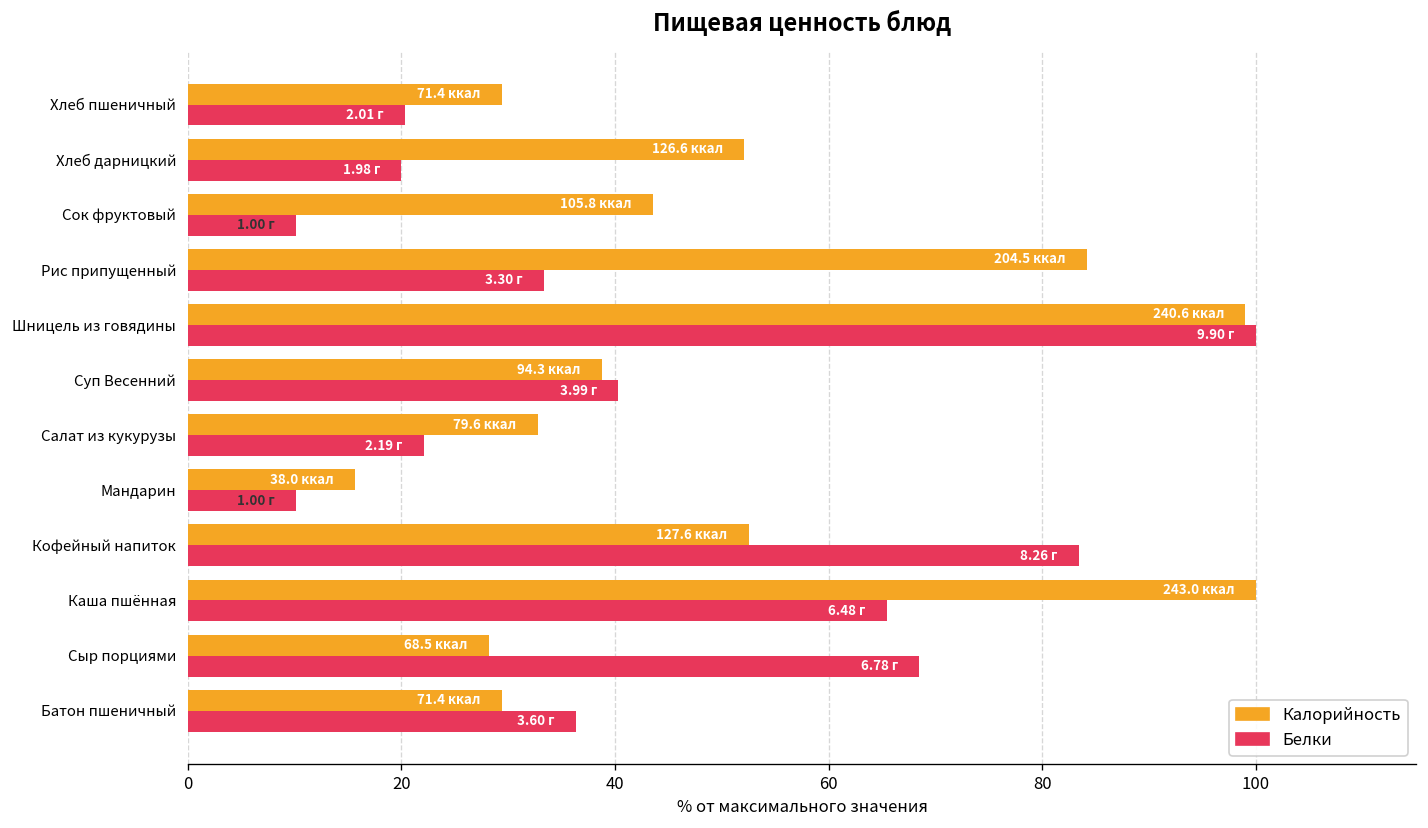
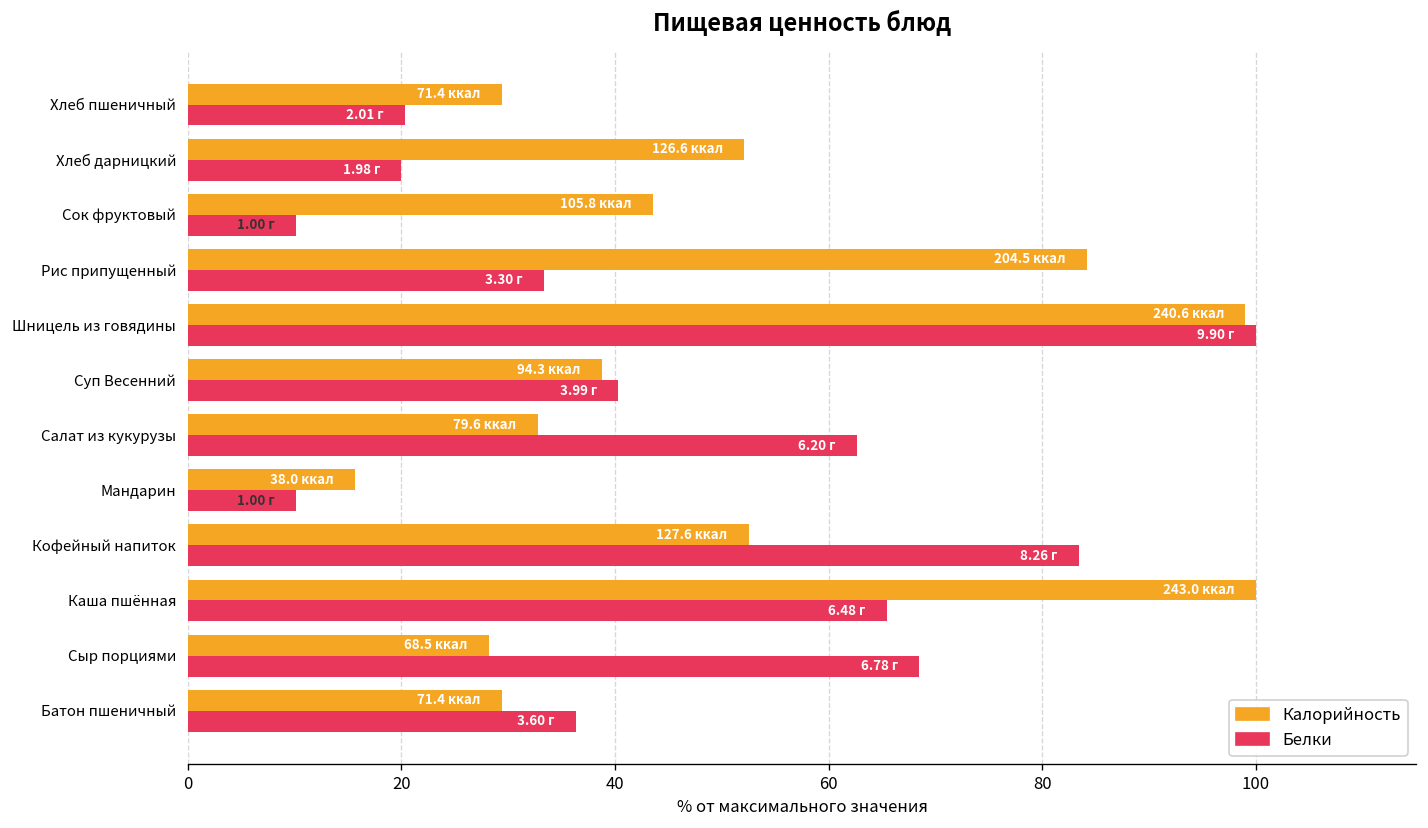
  {
    "Белки": {
-     "Салат из кукурузы": 2.19
+     "Салат из кукурузы": 6.20
    }
  }
